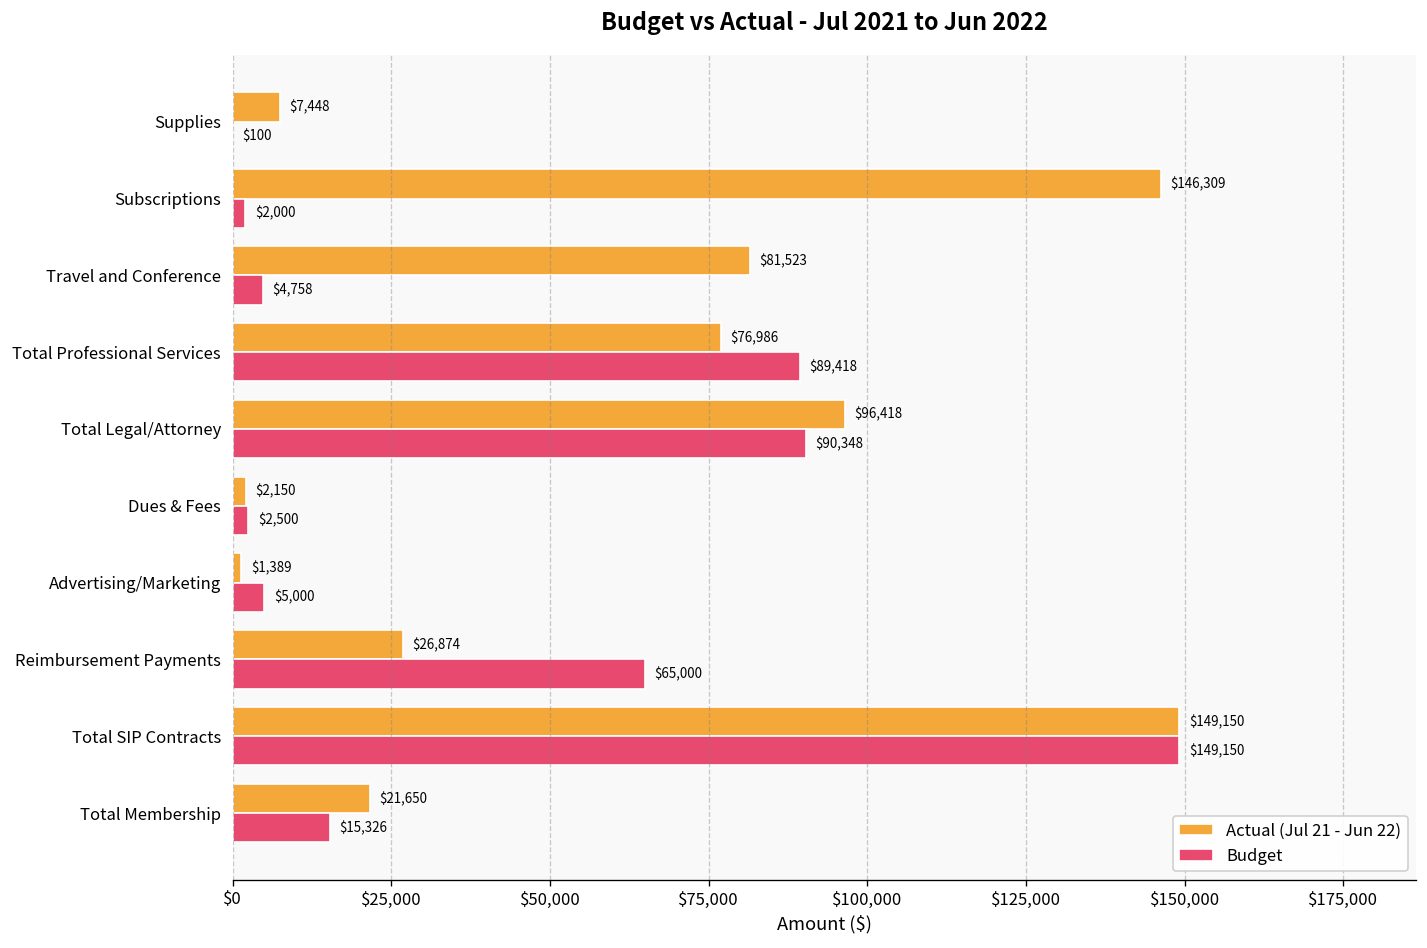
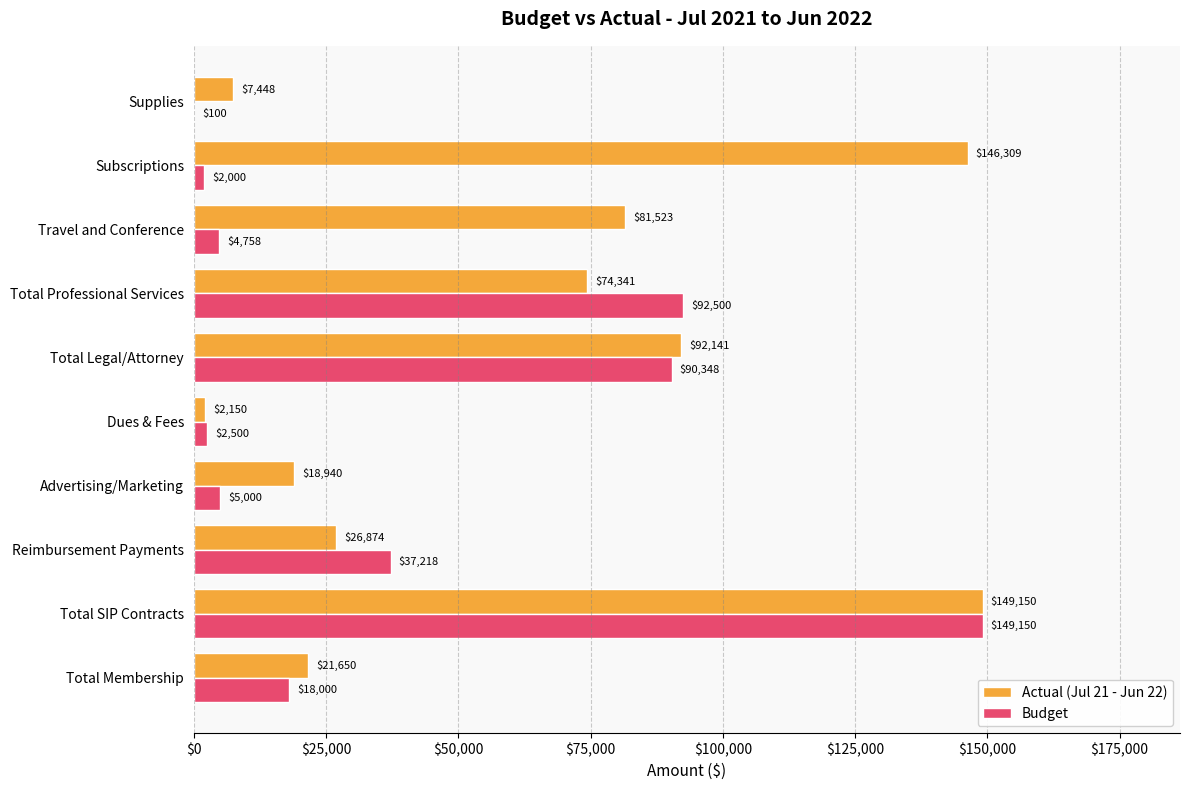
  {
    "Actual (Jul 21 - Jun 22)": {
      "Supplies": "$7,448",
      "Subscriptions": "$146,309",
      "Travel and Conference": "$81,523",
-     "Total Professional Services": "$76,986",
-     "Total Legal/Attorney": "$96,418",
+     "Total Professional Services": "$74,341",
+     "Total Legal/Attorney": "$92,141",
      "Dues & Fees": "$2,150",
-     "Advertising/Marketing": "$1,389",
+     "Advertising/Marketing": "$18,940",
      "Reimbursement Payments": "$26,874",
      "Total SIP Contracts": "$149,150",
      "Total Membership": "$21,650"
    },
    "Budget": {
      "Supplies": "$100",
      "Subscriptions": "$2,000",
      "Travel and Conference": "$4,758",
-     "Total Professional Services": "$89,418",
+     "Total Professional Services": "$92,500",
      "Total Legal/Attorney": "$90,348",
      "Dues & Fees": "$2,500",
      "Advertising/Marketing": "$5,000",
-     "Reimbursement Payments": "$65,000",
+     "Reimbursement Payments": "$37,218",
      "Total SIP Contracts": "$149,150",
-     "Total Membership": "$15,326"
+     "Total Membership": "$18,000"
    }
  }
